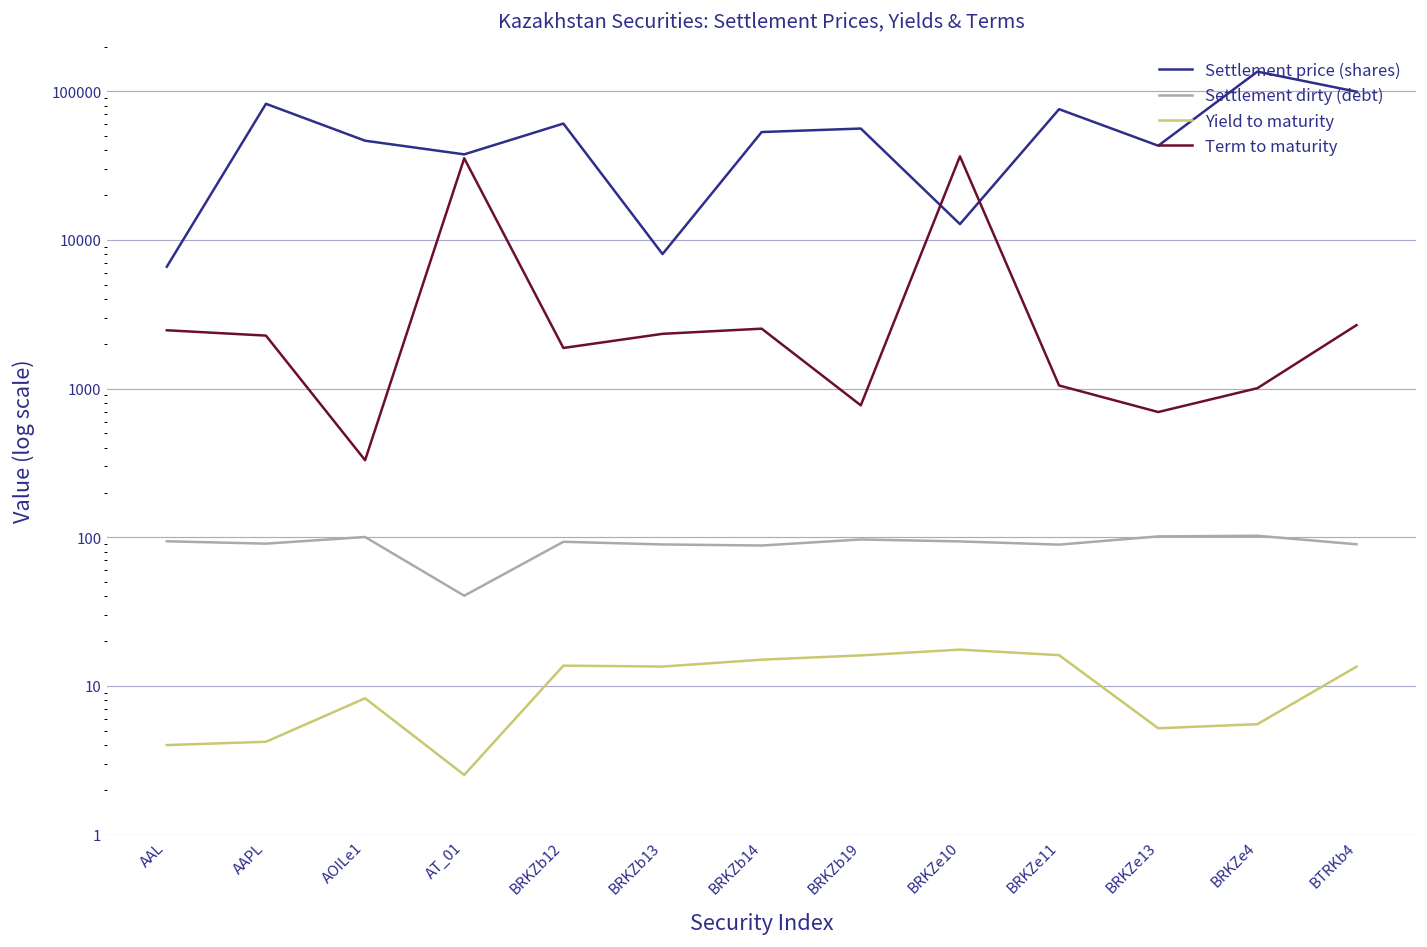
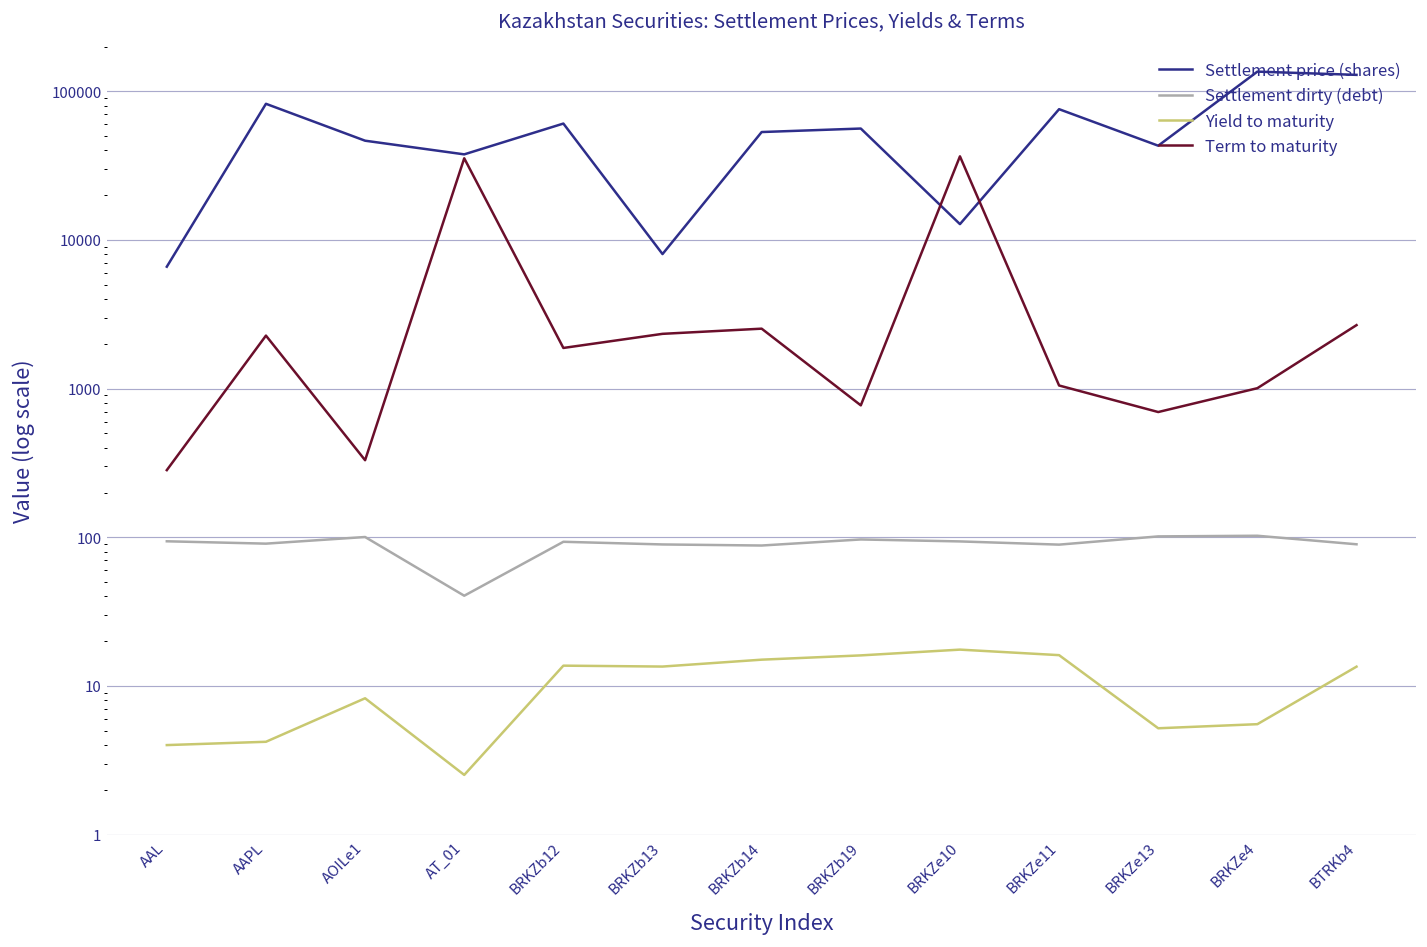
  {
    "Settlement price (shares)": {
      "AAL": 7000,
      "AAPL": 80000,
      "AOILe1": 47000,
      "AT_01": 38000,
      "BRKZb12": 60000,
      "BRKZb13": 8000,
      "BRKZb14": 53000,
      "BRKZb19": 60000,
      "BRKZe10": 13000,
      "BRKZe11": 80000,
      "BRKZe13": 43000,
      "BRKZe4": 140000,
-     "BTRKb4": 100000
+     "BTRKb4": 130000
    },
    "Settlement dirty (debt)": {
      "AAL": 90,
      "AAPL": 90,
      "AOILe1": 100,
      "AT_01": 40,
      "BRKZb12": 90,
      "BRKZb13": 90,
      "BRKZb14": 90,
      "BRKZb19": 100,
      "BRKZe10": 90,
      "BRKZe11": 90,
      "BRKZe13": 100,
      "BRKZe4": 100,
      "BTRKb4": 90
    },
    "Yield to maturity": {
      "AAL": 4,
      "AAPL": 4.2,
      "AOILe1": 8,
      "AT_01": 2.5,
      "BRKZb12": 14,
      "BRKZb13": 14,
      "BRKZb14": 15,
      "BRKZb19": 16,
      "BRKZe10": 18,
      "BRKZe11": 16,
      "BRKZe13": 5,
      "BRKZe4": 6,
      "BTRKb4": 13
    },
    "Term to maturity": {
-     "AAL": 2500,
+     "AAL": 280,
      "AAPL": 2300,
      "AOILe1": 330,
      "AT_01": 35000,
      "BRKZb12": 1900,
      "BRKZb13": 2300,
      "BRKZb14": 2500,
      "BRKZb19": 800,
      "BRKZe10": 37000,
      "BRKZe11": 1100,
      "BRKZe13": 700,
      "BRKZe4": 1000,
      "BTRKb4": 2700
    }
  }
